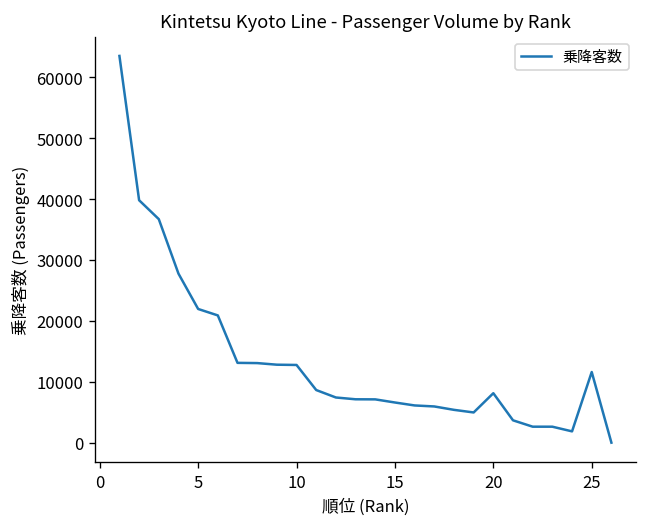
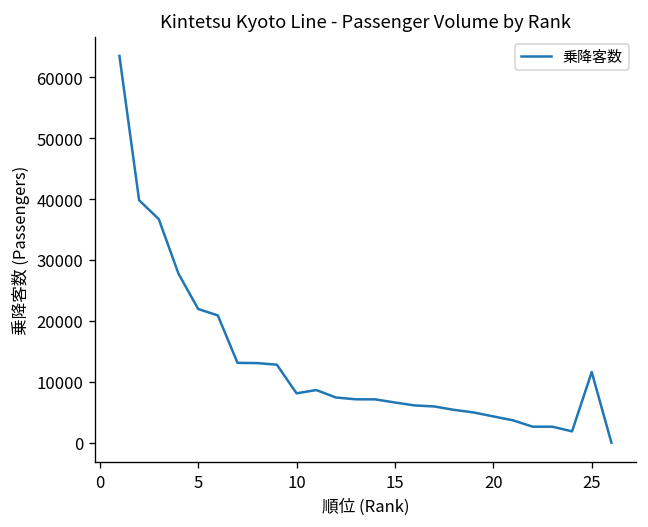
  {
    "5": 22000,
-   "10": 13000,
+   "10": 8000,
    "15": 7000,
-   "20": 8000,
+   "20": 4000,
    "25": 12000
  }
